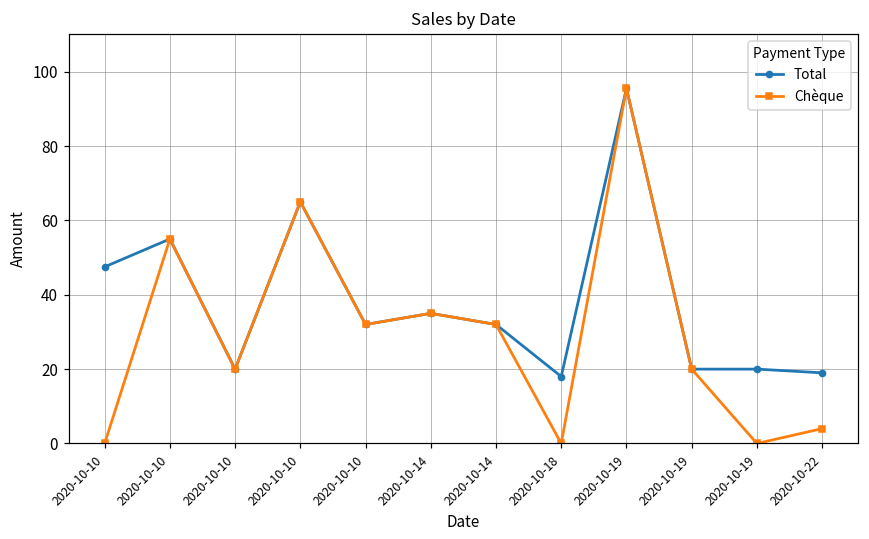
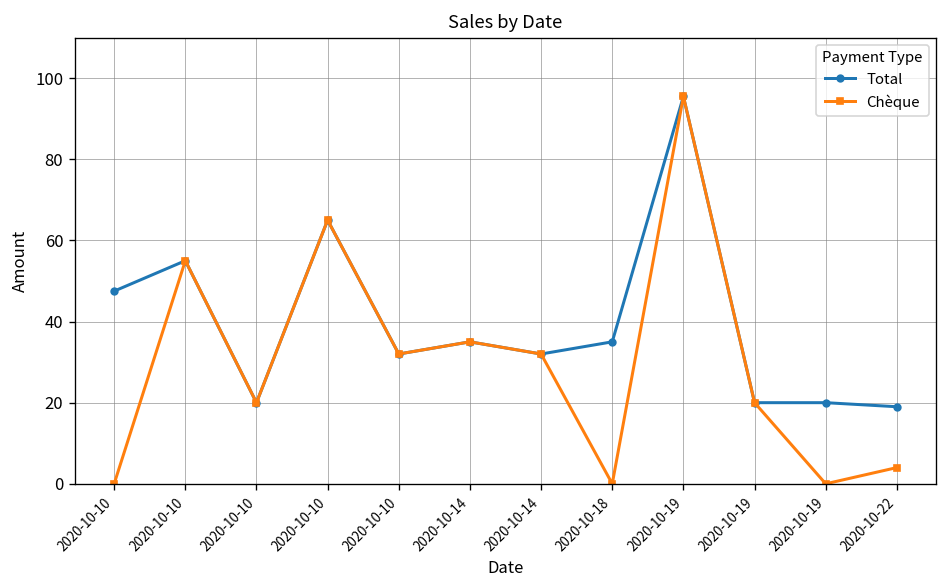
  {
    "Total": {
-     "2020-10-18": 18,
+     "2020-10-18": 35,
      "2020-10-22": 19
    },
    "Chèque": {
      "2020-10-18": 0,
      "2020-10-22": 4
    }
  }
